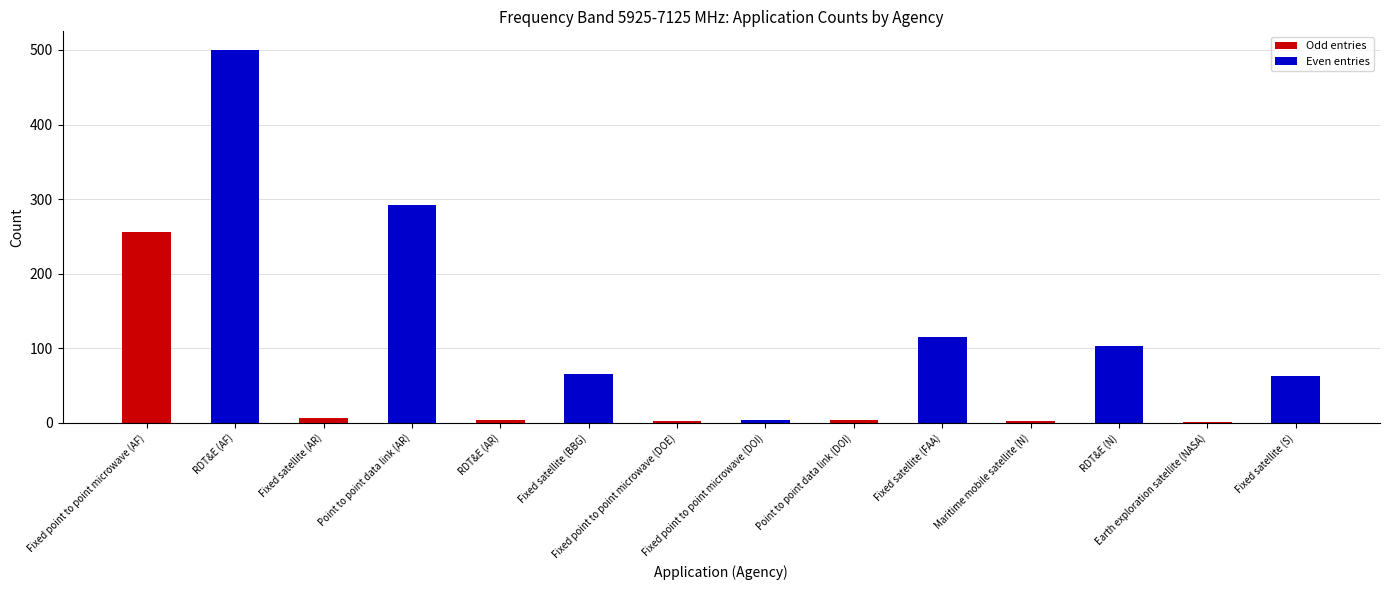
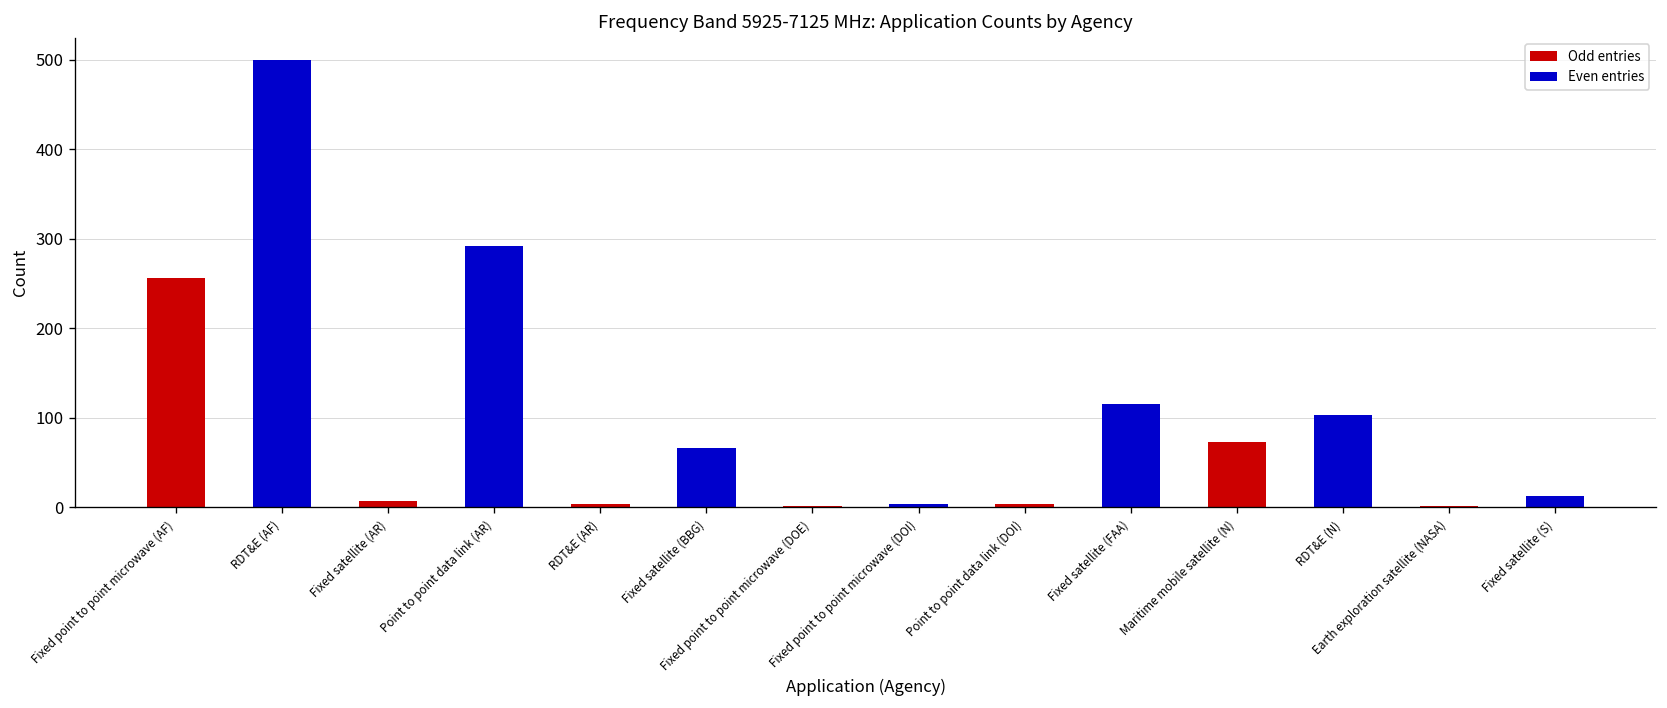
  {
    "Fixed point to point microwave (AF)": 260,
    "RDT&E (AF)": 500,
    "Fixed satellite (AR)": 10,
    "Point to point data link (AR)": 290,
    "RDT&E (AR)": 0,
    "Fixed satellite (BBG)": 70,
    "Fixed point to point microwave (DOI)": 0,
    "Point to point data link (DOI)": 0,
    "Fixed satellite (FAA)": 120,
-   "Maritime mobile satellite (N)": 0,
+   "Maritime mobile satellite (N)": 70,
    "RDT&E (N)": 100,
-   "Fixed satellite (S)": 60
+   "Fixed satellite (S)": 10
  }
